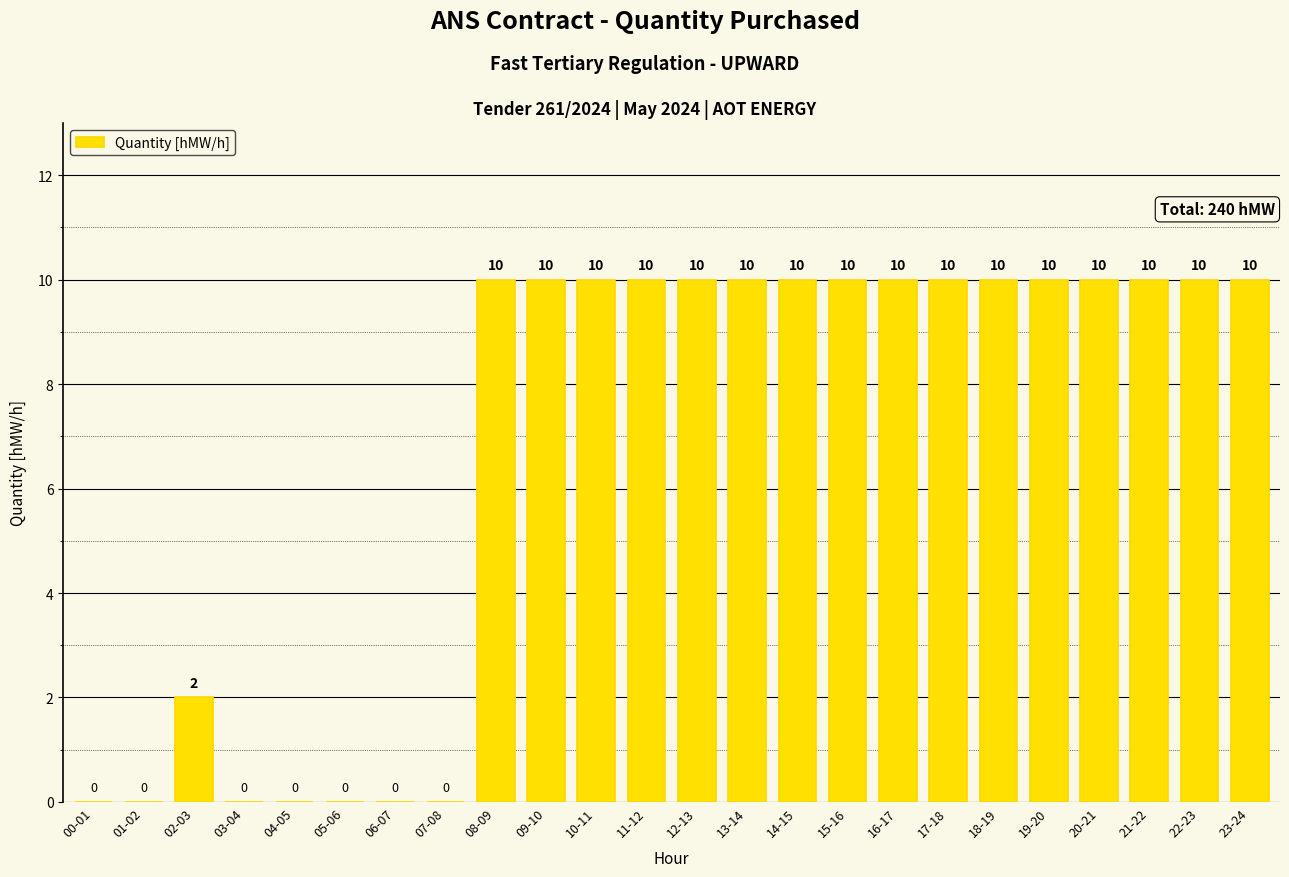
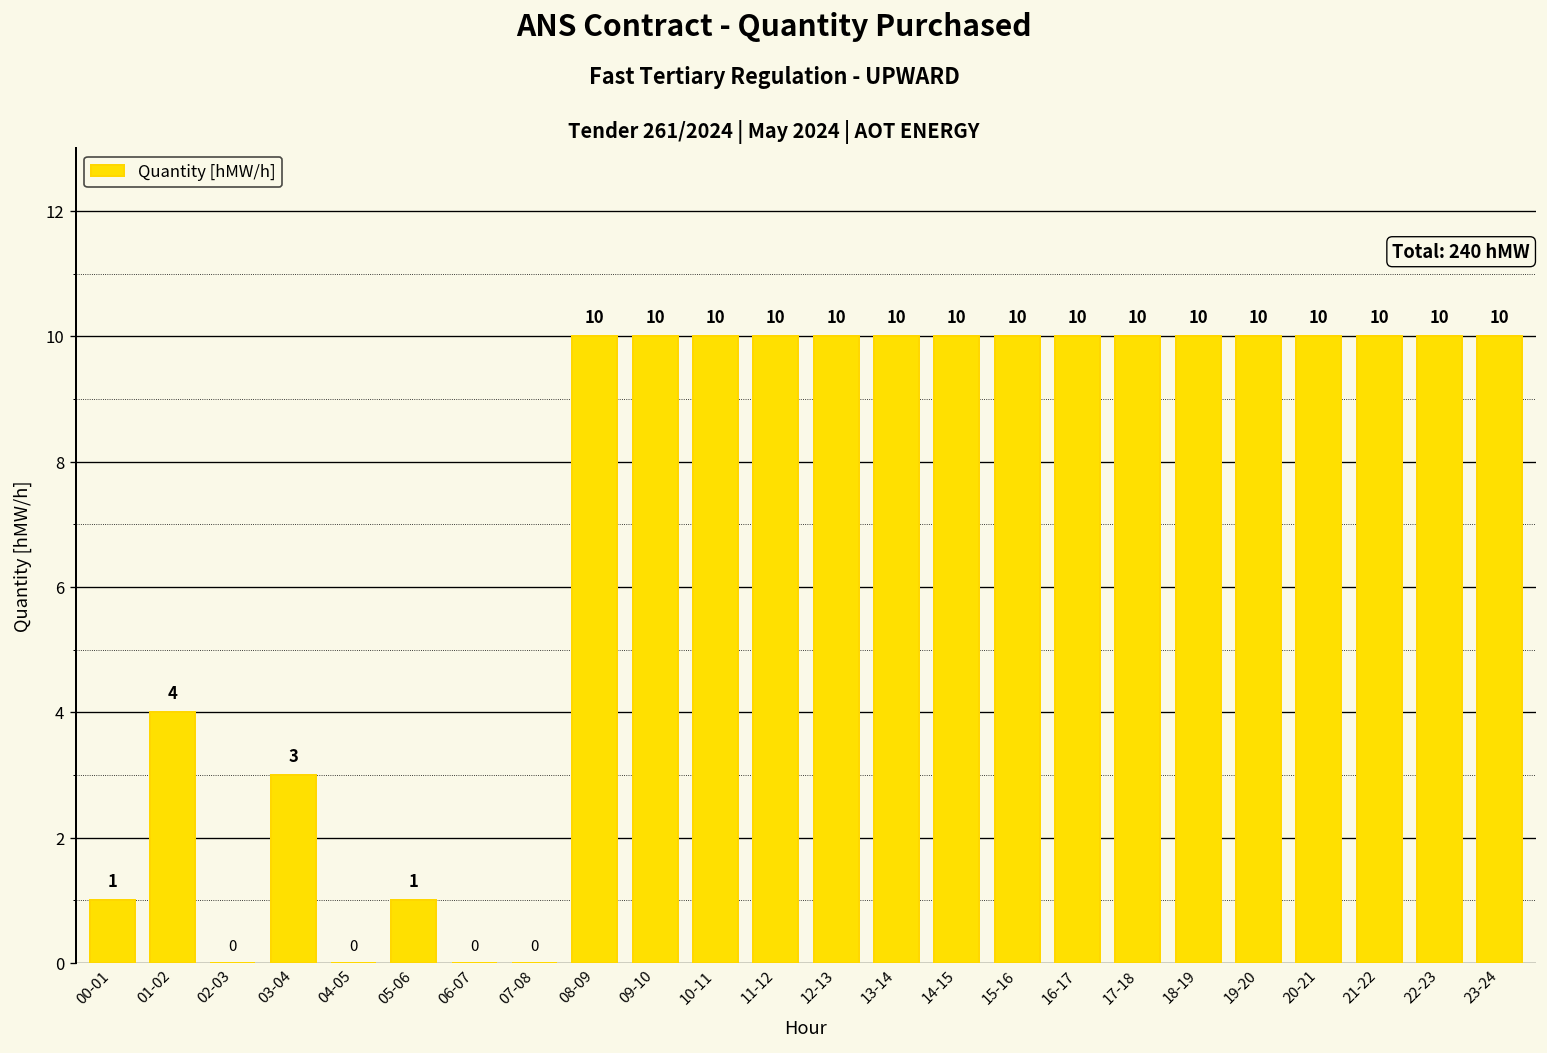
  {
-   "00-01": 0,
-   "01-02": 0,
-   "02-03": 2,
-   "03-04": 0,
+   "00-01": 1,
+   "01-02": 4,
+   "02-03": 0,
+   "03-04": 3,
    "04-05": 0,
-   "05-06": 0,
+   "05-06": 1,
    "06-07": 0,
    "07-08": 0,
    "08-09": 10,
    "09-10": 10,
    "10-11": 10,
    "11-12": 10,
    "12-13": 10,
    "13-14": 10,
    "14-15": 10,
    "15-16": 10,
    "16-17": 10,
    "17-18": 10,
    "18-19": 10,
    "19-20": 10,
    "20-21": 10,
    "21-22": 10,
    "22-23": 10,
    "23-24": 10
  }
